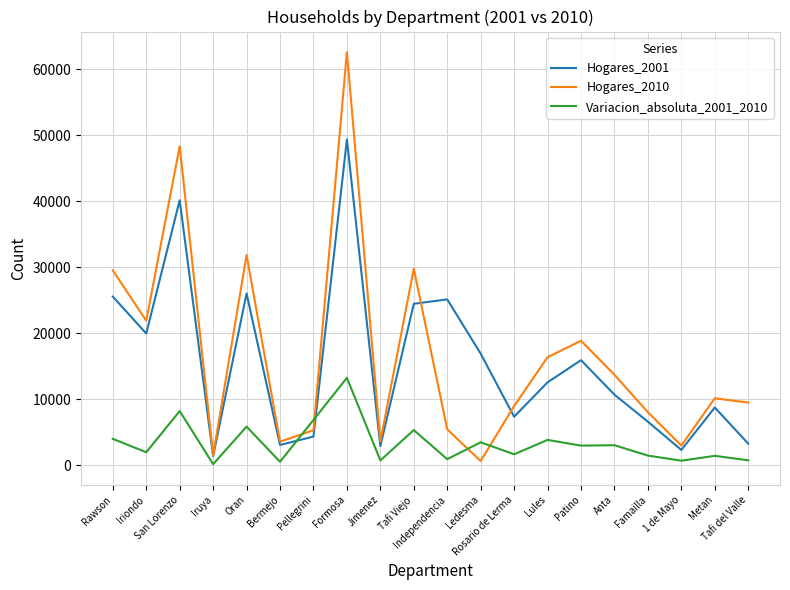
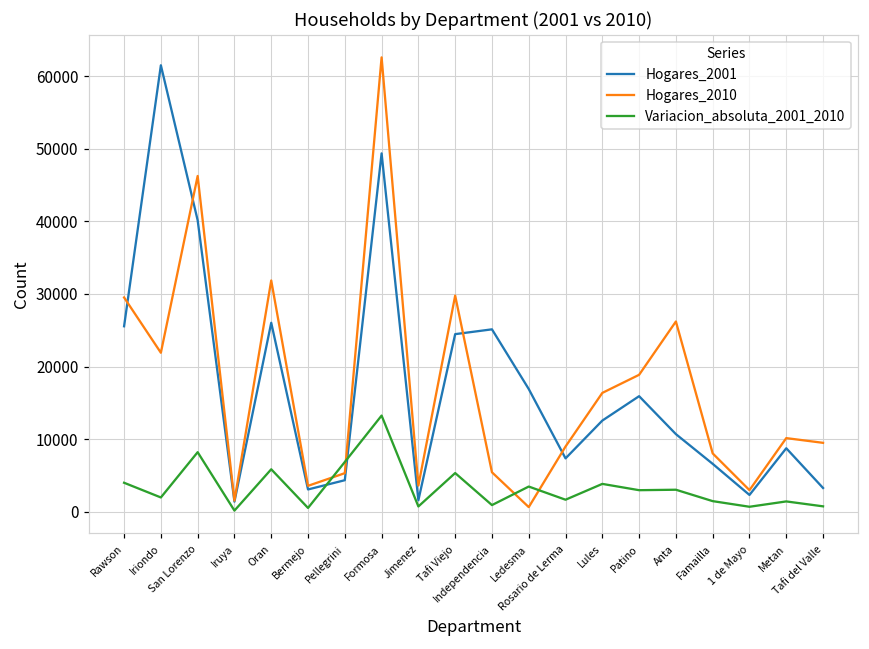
  {
    "Hogares_2001": {
      "Rawson": 26000,
-     "Iriondo": 20000,
+     "Iriondo": 62000,
      "San Lorenzo": 40000,
      "Oran": 26000,
      "Bermejo": 3000,
      "Pellegrini": 4000,
      "Formosa": 49000,
-     "Jimenez": 3000,
+     "Jimenez": 2000,
      "Tafi Viejo": 24000,
      "Independencia": 25000,
      "Ledesma": 17000,
      "Rosario de Lerma": 7000,
      "Lules": 13000,
      "Patino": 16000,
      "Anta": 11000,
      "Famailla": 7000,
      "1 de Mayo": 2000,
      "Metan": 9000,
      "Tafi del Valle": 3000
    },
    "Hogares_2010": {
      "Rawson": 30000,
      "Iriondo": 22000,
-     "San Lorenzo": 48000,
+     "San Lorenzo": 46000,
      "Oran": 32000,
      "Bermejo": 4000,
      "Pellegrini": 5000,
      "Formosa": 63000,
      "Jimenez": 4000,
      "Tafi Viejo": 30000,
      "Independencia": 5000,
      "Ledesma": 1000,
      "Rosario de Lerma": 9000,
      "Lules": 16000,
      "Patino": 19000,
-     "Anta": 14000,
+     "Anta": 26000,
      "Famailla": 8000,
      "1 de Mayo": 3000,
      "Metan": 10000,
      "Tafi del Valle": 9000
    },
    "Variacion_absoluta_2001_2010": {
      "Rawson": 4000,
      "Iriondo": 2000,
      "San Lorenzo": 8000,
      "Iruya": 0,
      "Oran": 6000,
      "Bermejo": 0,
      "Pellegrini": 7000,
      "Formosa": 13000,
      "Jimenez": 1000,
      "Tafi Viejo": 5000,
      "Independencia": 1000,
      "Ledesma": 3000,
      "Rosario de Lerma": 2000,
      "Lules": 4000,
      "Patino": 3000,
      "Anta": 3000,
      "Famailla": 1000,
      "1 de Mayo": 1000,
      "Metan": 1000,
      "Tafi del Valle": 1000
    }
  }
